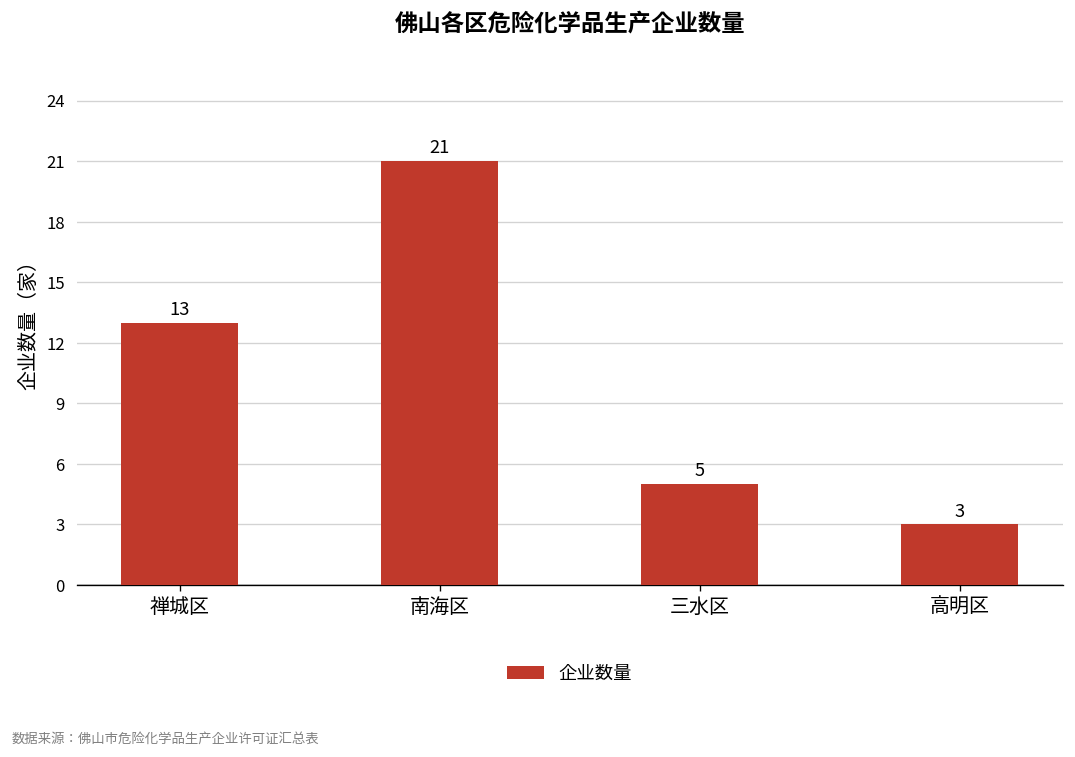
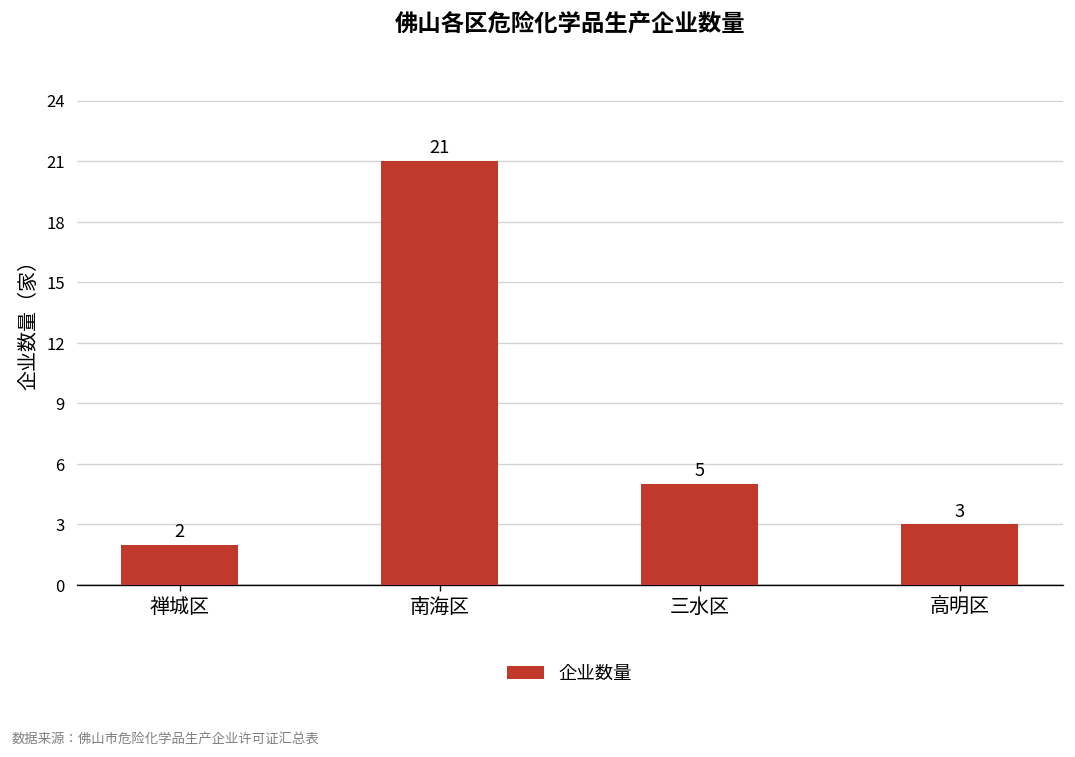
  {
-   "禅城区": 13,
+   "禅城区": 2,
    "南海区": 21,
    "三水区": 5,
    "高明区": 3
  }
